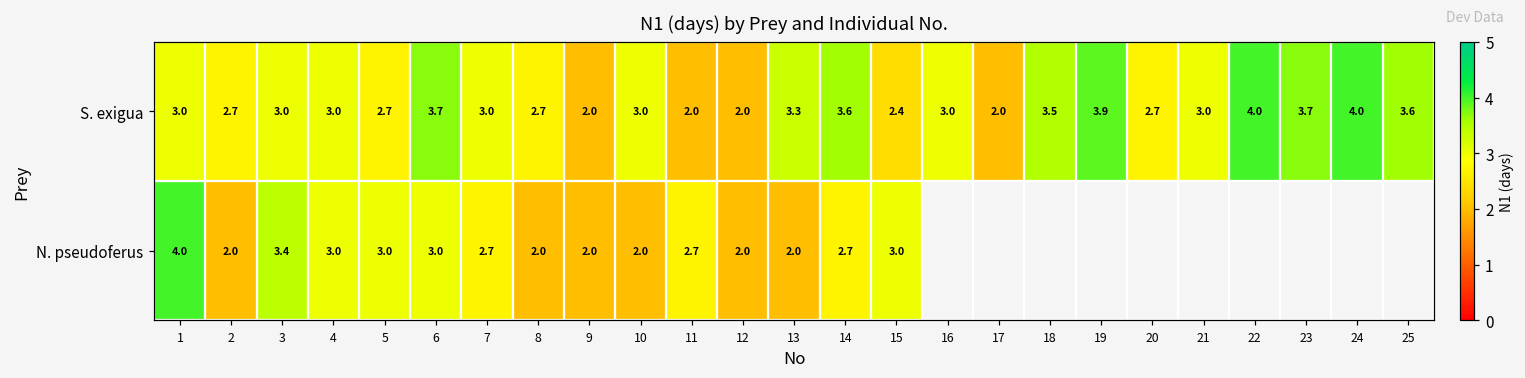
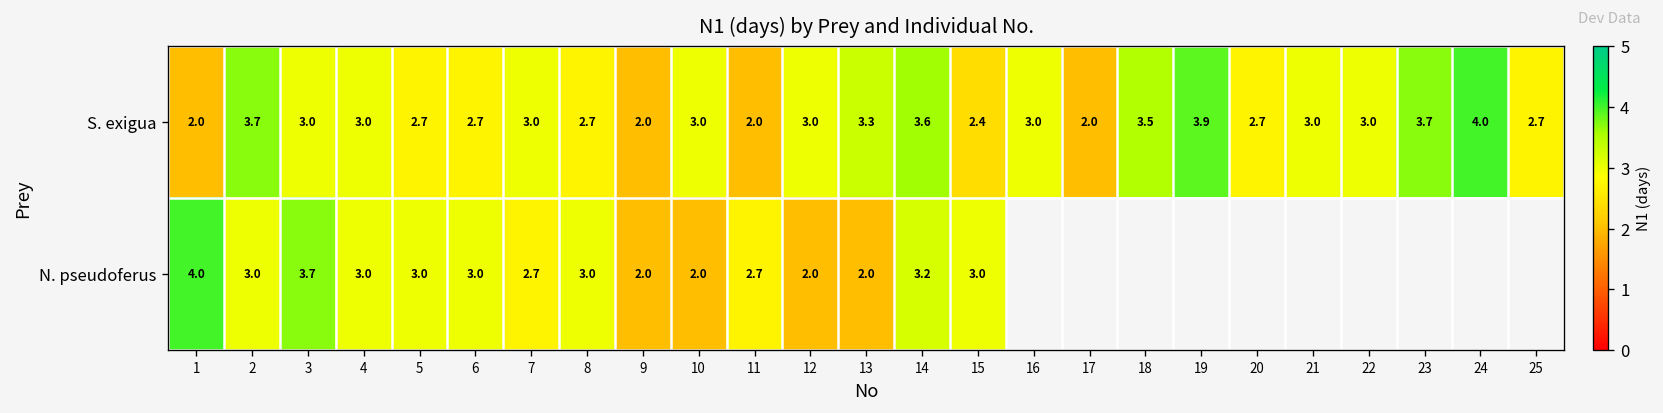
  {
    "S. exigua": {
-     "1": 3.0,
-     "2": 2.7,
+     "1": 2.0,
+     "2": 3.7,
      "3": 3.0,
      "4": 3.0,
      "5": 2.7,
-     "6": 3.7,
+     "6": 2.7,
      "7": 3.0,
      "8": 2.7,
      "9": 2.0,
      "10": 3.0,
      "11": 2.0,
-     "12": 2.0,
+     "12": 3.0,
      "13": 3.3,
      "14": 3.6,
      "15": 2.4,
      "16": 3.0,
      "17": 2.0,
      "18": 3.5,
      "19": 3.9,
      "20": 2.7,
      "21": 3.0,
-     "22": 4.0,
+     "22": 3.0,
      "23": 3.7,
      "24": 4.0,
-     "25": 3.6
+     "25": 2.7
    },
    "N. pseudoferus": {
      "1": 4.0,
-     "2": 2.0,
-     "3": 3.4,
+     "2": 3.0,
+     "3": 3.7,
      "4": 3.0,
      "5": 3.0,
      "6": 3.0,
      "7": 2.7,
-     "8": 2.0,
+     "8": 3.0,
      "9": 2.0,
      "10": 2.0,
      "11": 2.7,
      "12": 2.0,
      "13": 2.0,
-     "14": 2.7,
+     "14": 3.2,
      "15": 3.0
    }
  }
